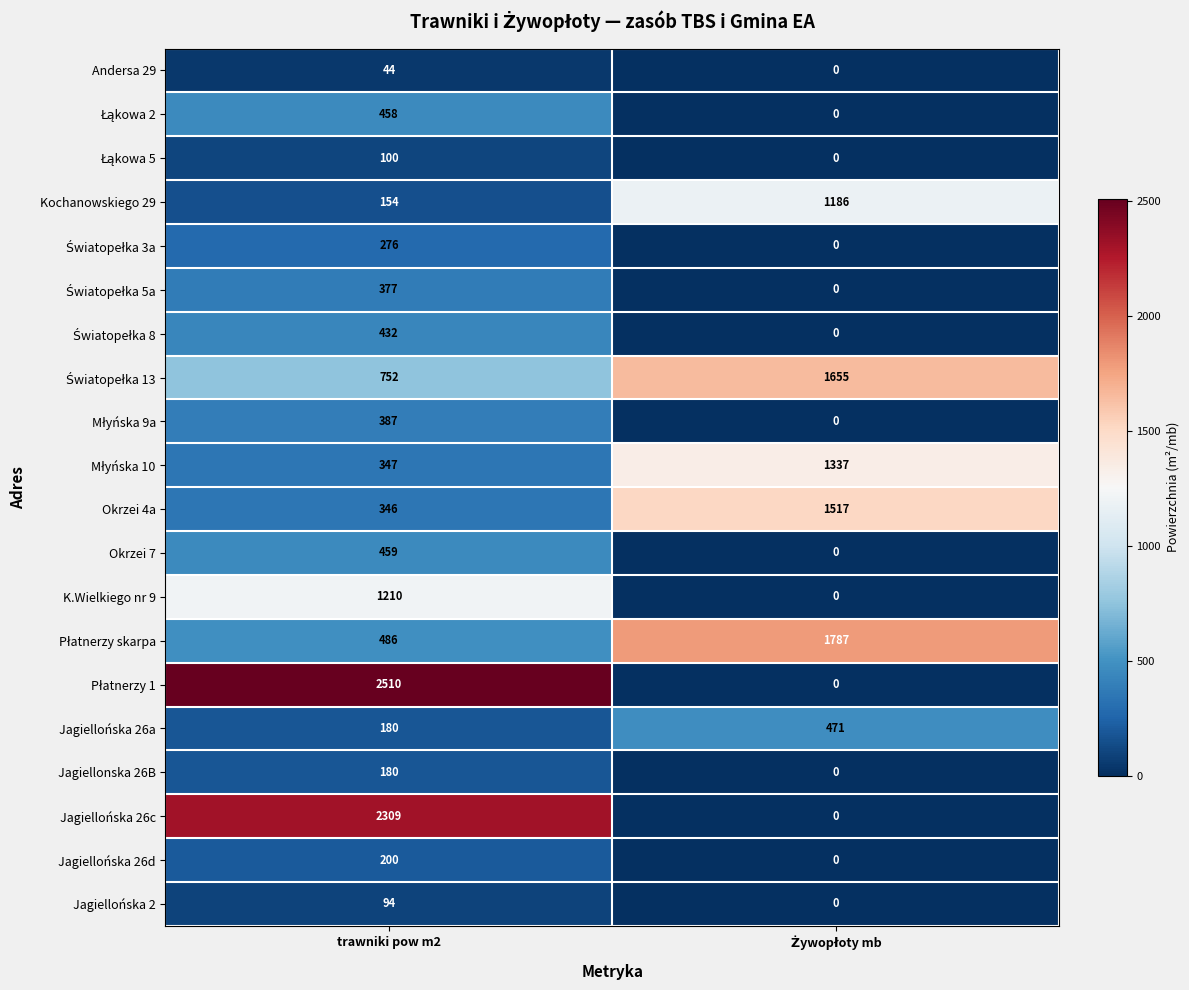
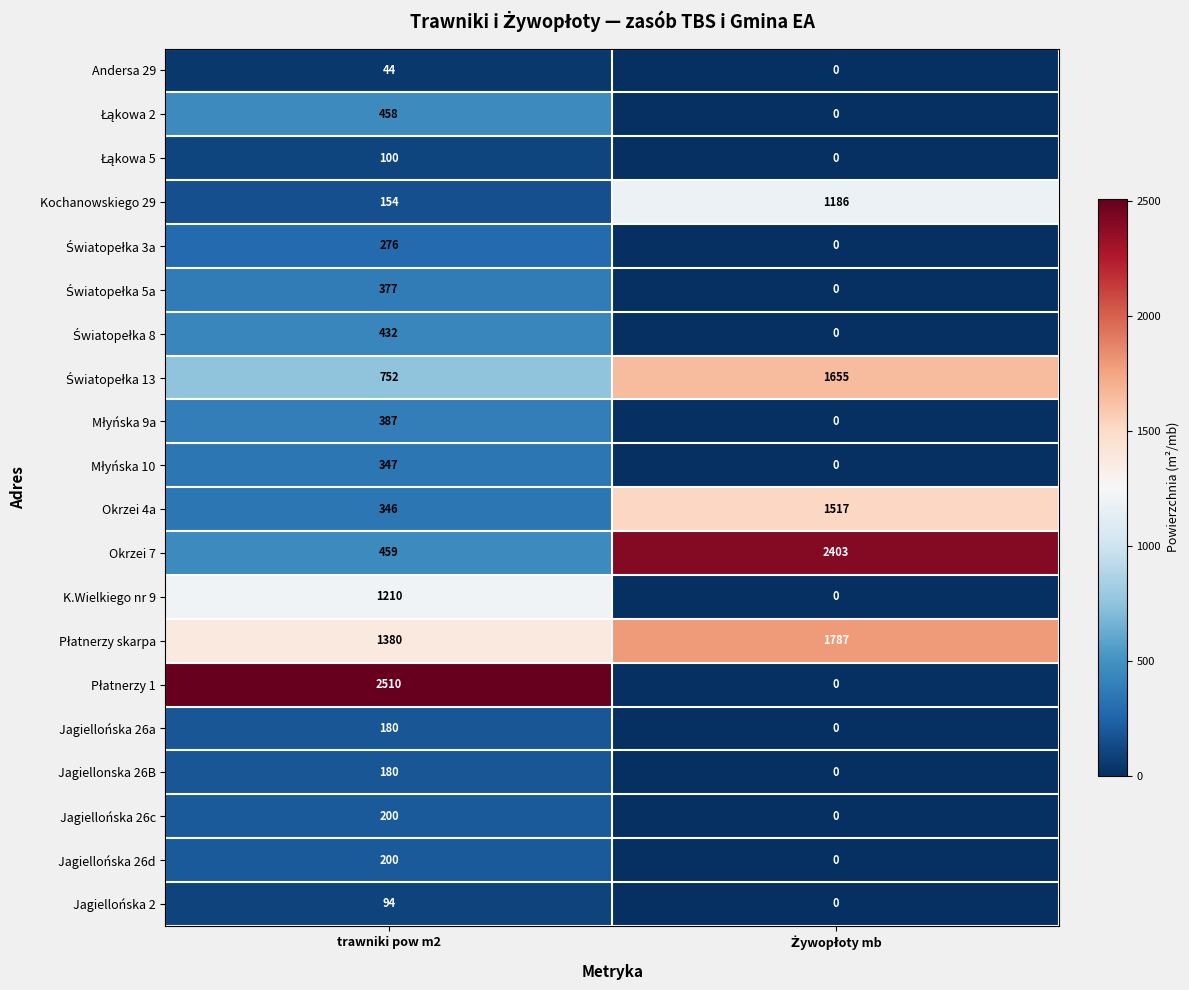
  {
    "Andersa 29": {
      "trawniki pow m2": 44,
      "Żywopłoty mb": 0
    },
    "Łąkowa 2": {
      "trawniki pow m2": 458,
      "Żywopłoty mb": 0
    },
    "Łąkowa 5": {
      "trawniki pow m2": 100,
      "Żywopłoty mb": 0
    },
    "Kochanowskiego 29": {
      "trawniki pow m2": 154,
      "Żywopłoty mb": 1186
    },
    "Światopełka 3a": {
      "trawniki pow m2": 276,
      "Żywopłoty mb": 0
    },
    "Światopełka 5a": {
      "trawniki pow m2": 377,
      "Żywopłoty mb": 0
    },
    "Światopełka 8": {
      "trawniki pow m2": 432,
      "Żywopłoty mb": 0
    },
    "Światopełka 13": {
      "trawniki pow m2": 752,
      "Żywopłoty mb": 1655
    },
    "Młyńska 9a": {
      "trawniki pow m2": 387,
      "Żywopłoty mb": 0
    },
    "Młyńska 10": {
      "trawniki pow m2": 347,
-     "Żywopłoty mb": 1337
+     "Żywopłoty mb": 0
    },
    "Okrzei 4a": {
      "trawniki pow m2": 346,
      "Żywopłoty mb": 1517
    },
    "Okrzei 7": {
      "trawniki pow m2": 459,
-     "Żywopłoty mb": 0
+     "Żywopłoty mb": 2403
    },
    "K.Wielkiego nr 9": {
      "trawniki pow m2": 1210,
      "Żywopłoty mb": 0
    },
    "Płatnerzy skarpa": {
-     "trawniki pow m2": 486,
+     "trawniki pow m2": 1380,
      "Żywopłoty mb": 1787
    },
    "Płatnerzy 1": {
      "trawniki pow m2": 2510,
      "Żywopłoty mb": 0
    },
    "Jagiellońska 26a": {
      "trawniki pow m2": 180,
-     "Żywopłoty mb": 471
+     "Żywopłoty mb": 0
    },
    "Jagiellonska 26B": {
      "trawniki pow m2": 180,
      "Żywopłoty mb": 0
    },
    "Jagiellońska 26c": {
-     "trawniki pow m2": 2309,
+     "trawniki pow m2": 200,
      "Żywopłoty mb": 0
    },
    "Jagiellońska 26d": {
      "trawniki pow m2": 200,
      "Żywopłoty mb": 0
    },
    "Jagiellońska 2": {
      "trawniki pow m2": 94,
      "Żywopłoty mb": 0
    }
  }
